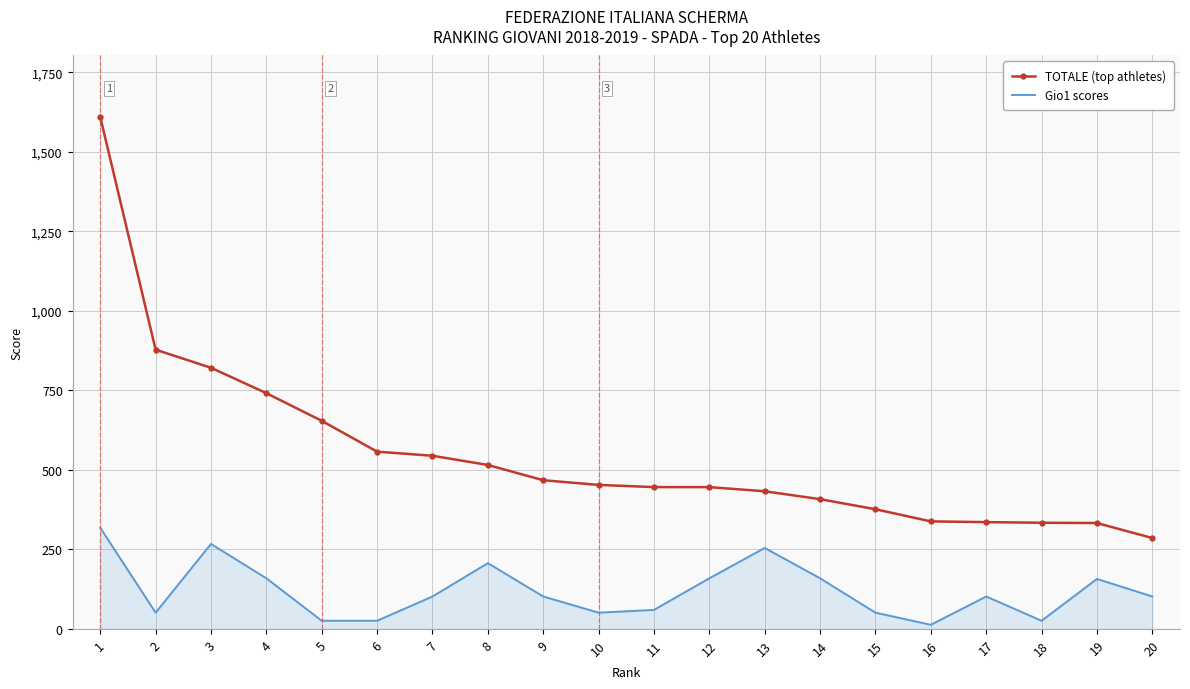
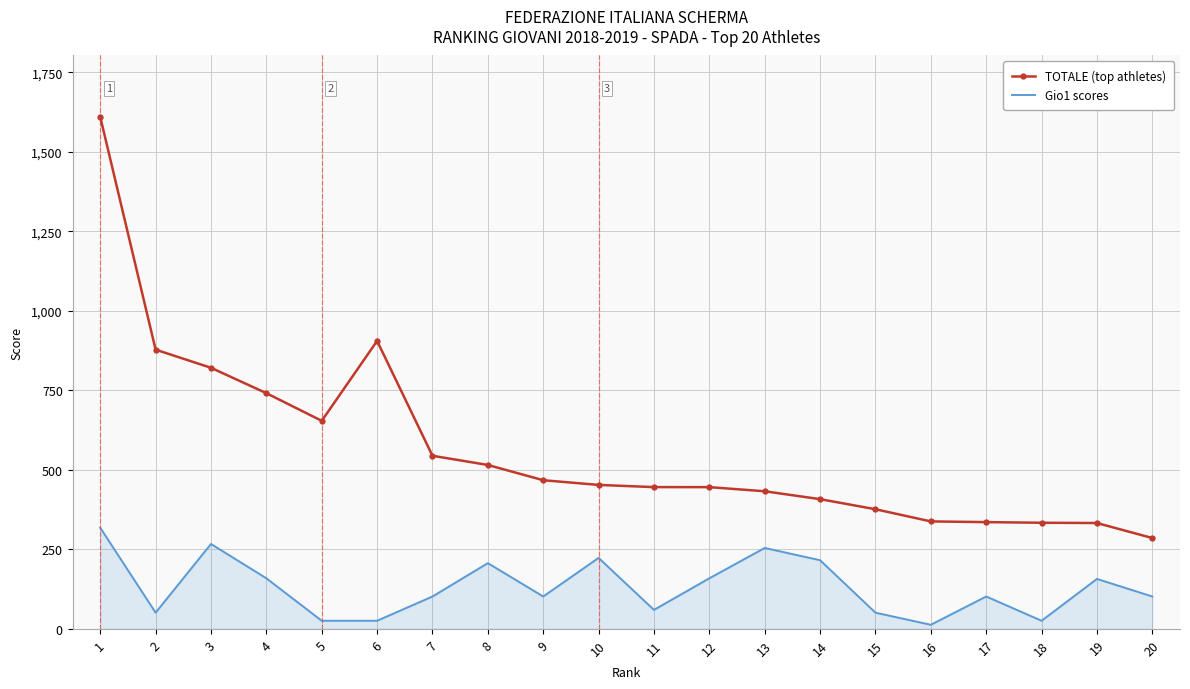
  {
    "TOTALE (top athletes)": {
      "2": 880,
      "3": 820,
      "4": 740,
      "5": 650,
-     "6": 560,
+     "6": 910,
      "7": 540,
      "8": 520,
      "9": 470,
      "10": 450,
      "11": 450,
      "12": 450,
      "13": 430,
      "14": 410,
      "15": 380,
      "16": 340,
      "17": 340,
      "18": 330,
      "19": 330,
      "20": 290
    },
    "Gio1 scores": {
      "1": 320,
      "2": 50,
      "3": 270,
      "4": 160,
      "5": 30,
      "6": 30,
      "7": 100,
      "8": 210,
      "9": 100,
-     "10": 50,
+     "10": 220,
      "11": 60,
      "12": 160,
      "13": 250,
-     "14": 160,
+     "14": 220,
      "15": 50,
      "16": 10,
      "17": 100,
      "18": 30,
      "19": 160,
      "20": 100
    }
  }
